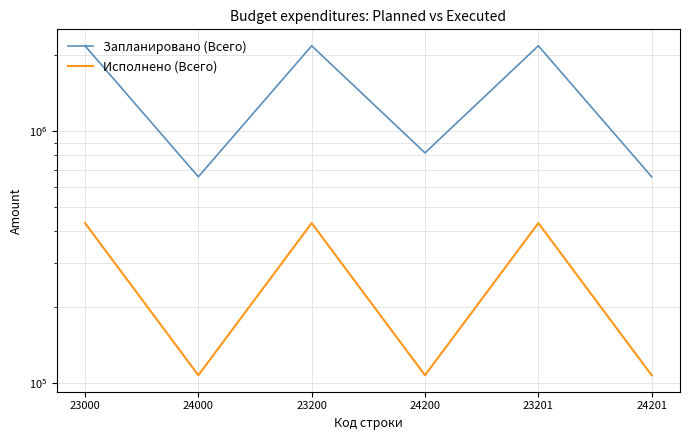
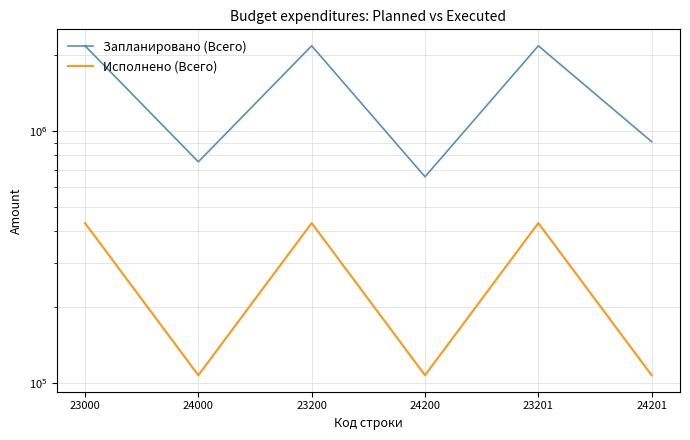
  {
    "Запланировано (Всего)": {
      "23000": 2200000,
-     "24000": 660000,
+     "24000": 760000,
      "23200": 2200000,
-     "24200": 820000,
+     "24200": 660000,
      "23201": 2200000,
-     "24201": 660000
+     "24201": 910000
    },
    "Исполнено (Всего)": {
      "23000": 430000,
      "24000": 107000,
      "23200": 430000,
      "24200": 107000,
      "23201": 430000,
      "24201": 107000
    }
  }
